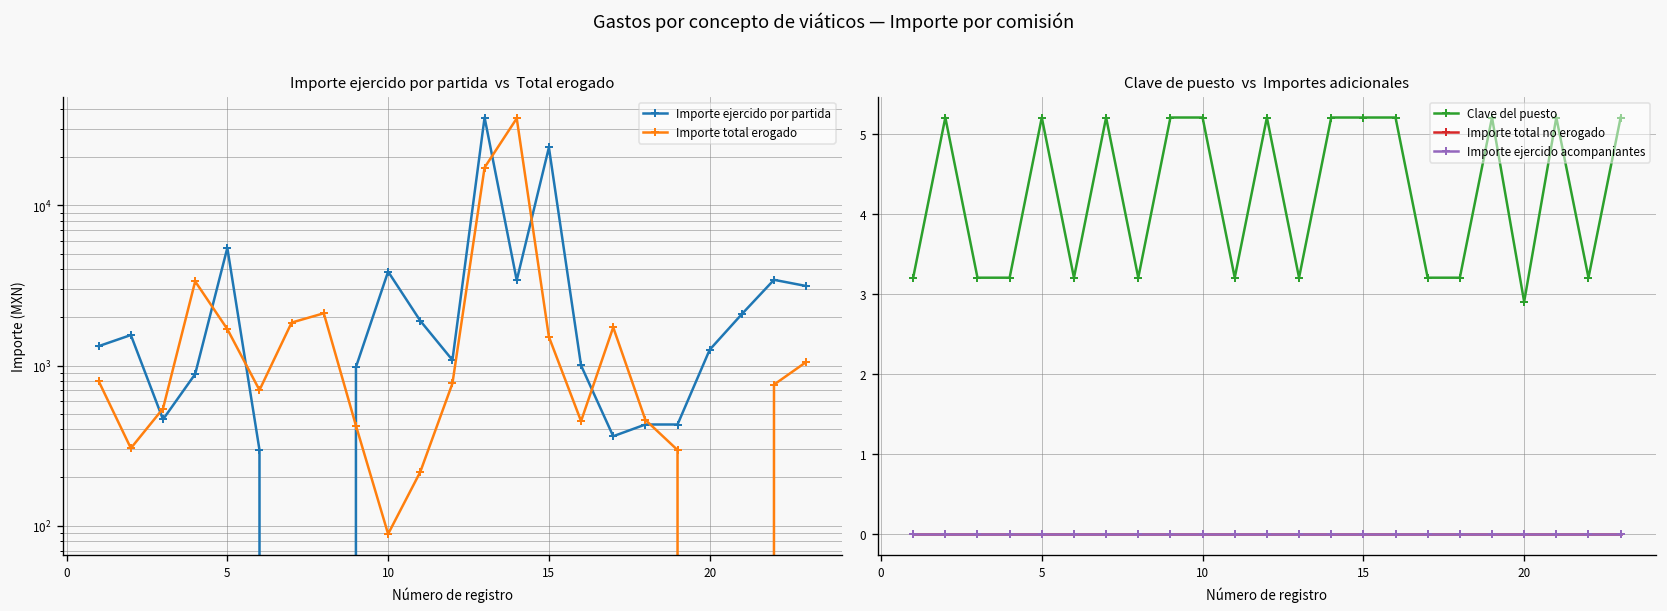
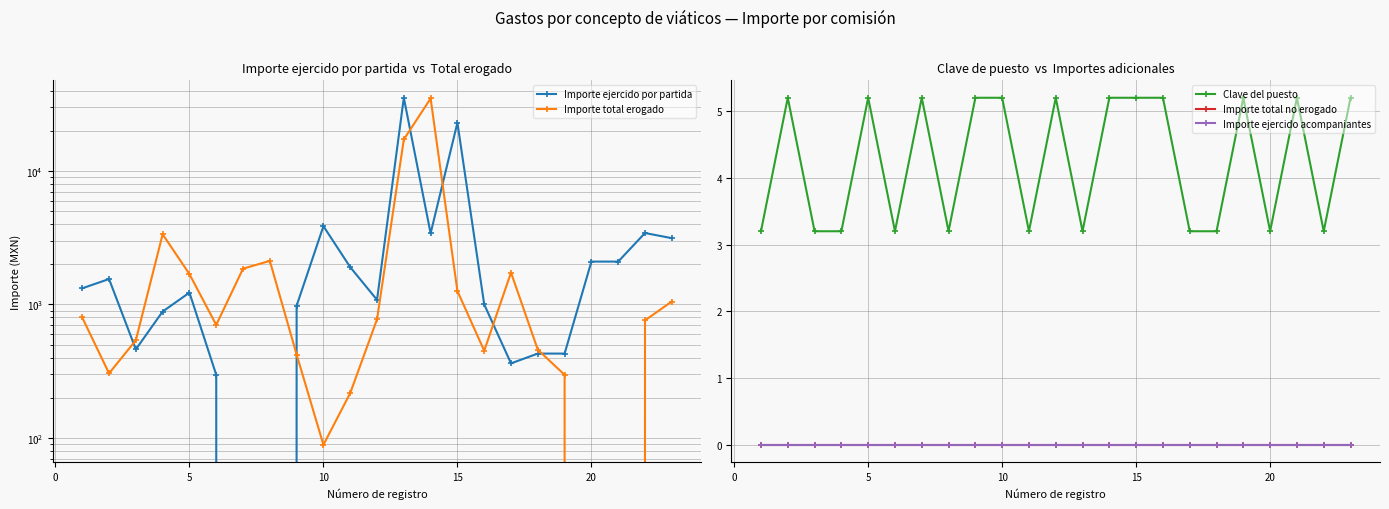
  {
    "Importe ejercido por partida vs Total erogado": {
      "Importe ejercido por partida": {
-       "5": 5400,
+       "5": 1200,
        "10": 3900,
        "15": 23000,
-       "20": 1300
+       "20": 2100
      },
      "Importe total erogado": {
        "5": 1700,
        "10": 90,
-       "15": 1500
+       "15": 1300
      }
    },
    "Clave de puesto vs Importes adicionales": {
      "Clave del puesto": {
        "5": 5.2,
        "10": 5.2,
        "15": 5.2,
-       "20": 2.9
+       "20": 3.2
      },
      "Importe ejercido acompaniantes": {
        "5": 0.0,
        "10": 0.0,
        "15": 0.0,
        "20": 0.0
      }
    }
  }
